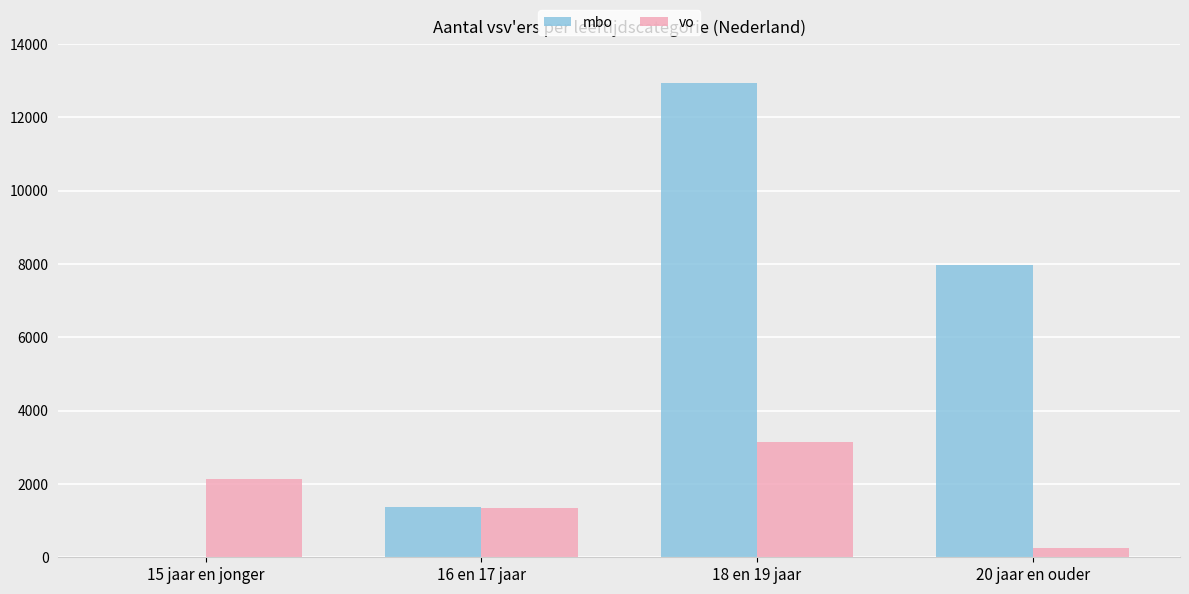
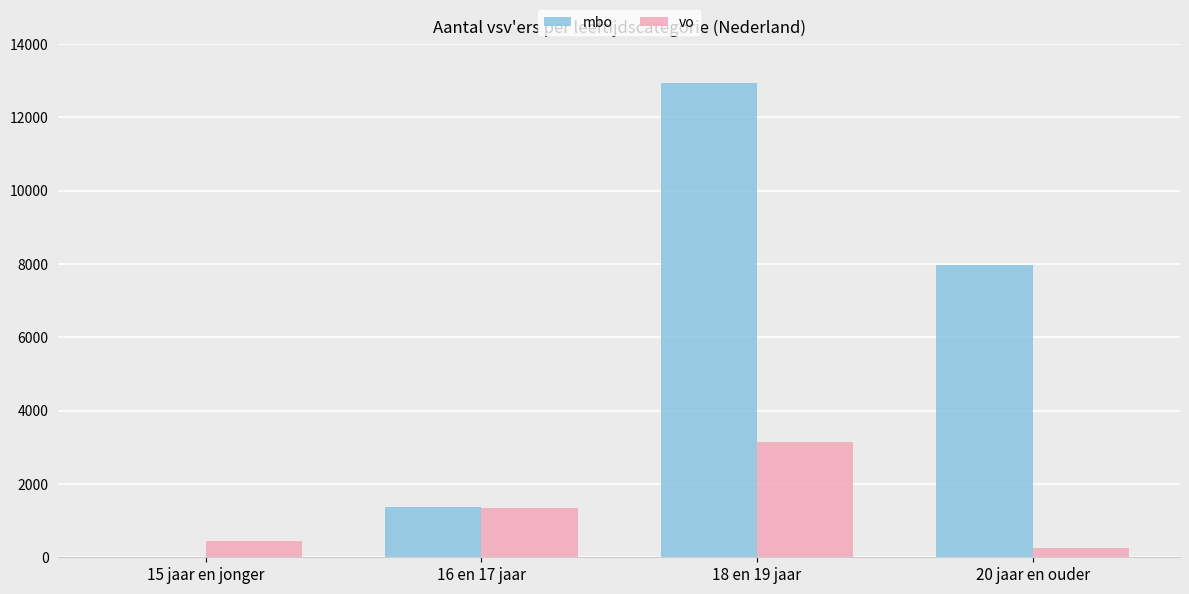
  {
    "mbo": {
      "15 jaar en jonger": 0,
      "16 en 17 jaar": 1400,
      "18 en 19 jaar": 13000,
      "20 jaar en ouder": 8000
    },
    "vo": {
-     "15 jaar en jonger": 2100,
+     "15 jaar en jonger": 400,
      "16 en 17 jaar": 1300,
      "18 en 19 jaar": 3200,
      "20 jaar en ouder": 200
    }
  }
